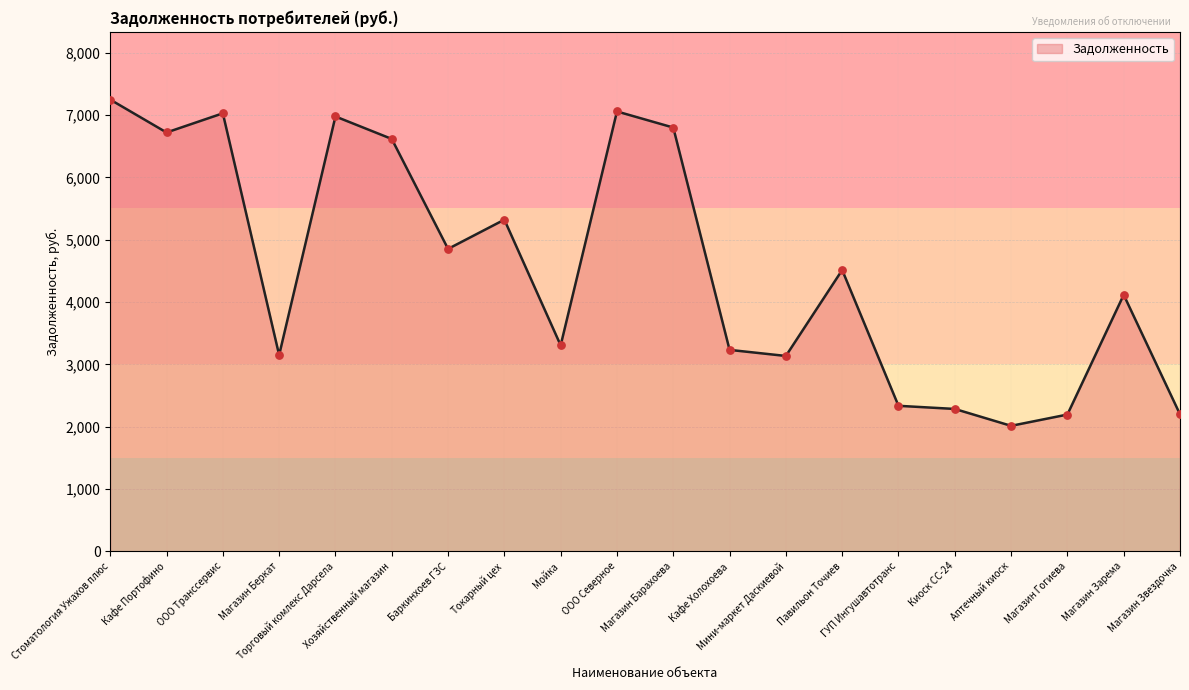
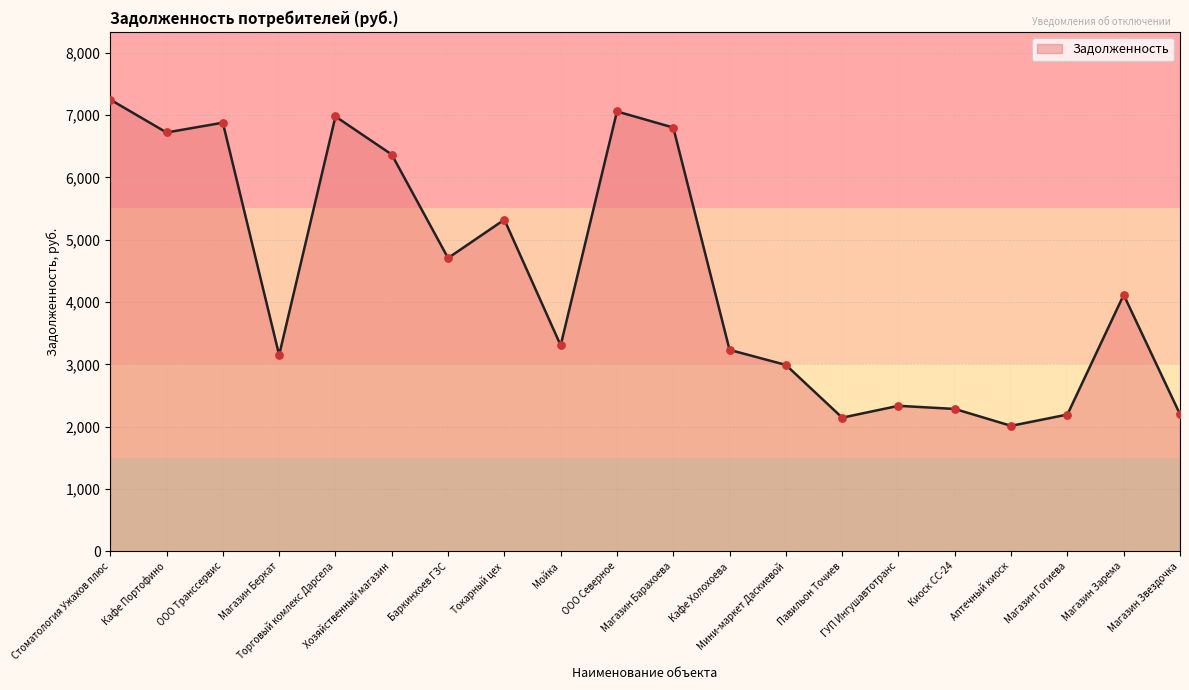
  {
    "Стоматология Ужахов плюс": "7,200",
    "Кафе Портофино": "6,700",
-   "ООО Транссервис": "7,000",
+   "ООО Транссервис": "6,900",
    "Магазин Беркат": "3,100",
    "Торговый комлекс Дарсела": "7,000",
-   "Хозяйственный магазин": "6,600",
-   "Баркинхоев ГЗС": "4,900",
+   "Хозяйственный магазин": "6,400",
+   "Баркинхоев ГЗС": "4,700",
    "Токарный цех": "5,300",
    "Мойка": "3,300",
    "ООО Северное": "7,100",
    "Магазин Барахоева": "6,800",
    "Кафе Холохоева": "3,200",
-   "Мини-маркет Даскиевой": "3,100",
-   "Павильон Точиев": "4,500",
+   "Мини-маркет Даскиевой": "3,000",
+   "Павильон Точиев": "2,100",
    "ГУП Ингушавтотранс": "2,300",
    "Киоск СС-24": "2,300",
    "Аптечный киоск": "2,000",
    "Магазин Гогиева": "2,200",
    "Магазин Зарема": "4,100",
    "Магазин Звездочка": "2,200"
  }
